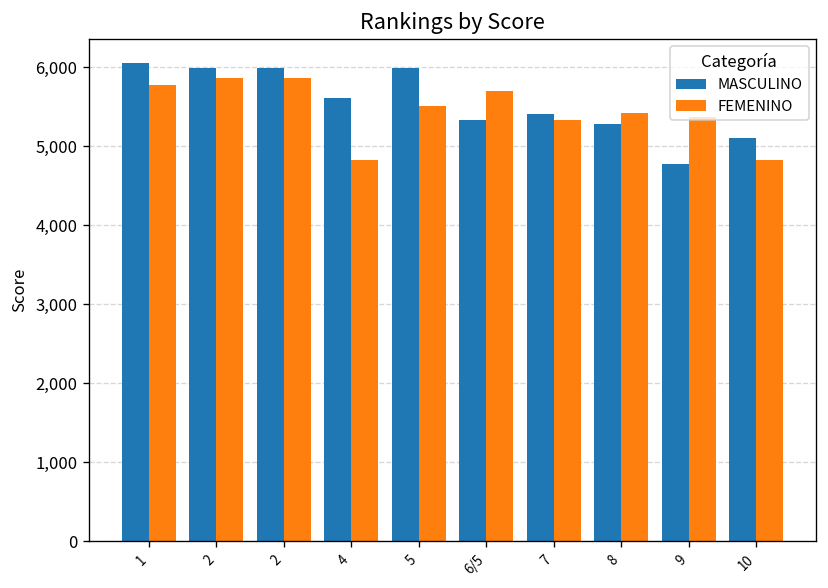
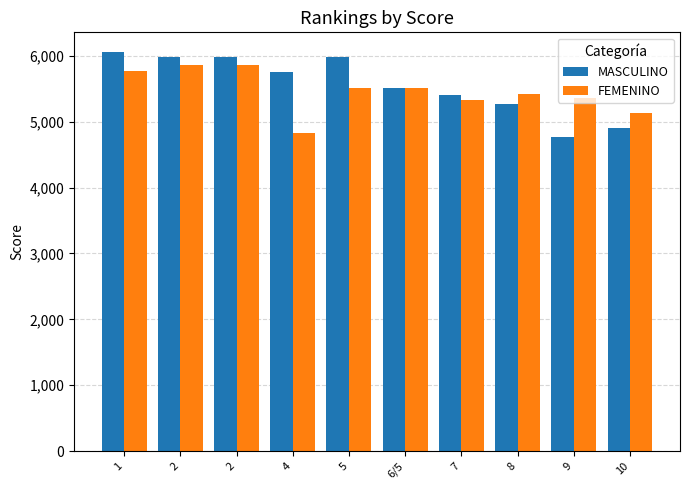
  {
    "MASCULINO": {
      "1": "6,100",
-     "4": "5,600",
+     "4": "5,800",
      "5": "6,000",
-     "6/5": "5,300",
+     "6/5": "5,500",
      "7": "5,400",
      "8": "5,300",
      "9": "4,800",
-     "10": "5,100"
+     "10": "4,900"
    },
    "FEMENINO": {
      "1": "5,800",
      "4": "4,800",
      "5": "5,500",
-     "6/5": "5,700",
+     "6/5": "5,500",
      "7": "5,300",
      "8": "5,400",
-     "10": "4,800"
+     "10": "5,100"
    }
  }
